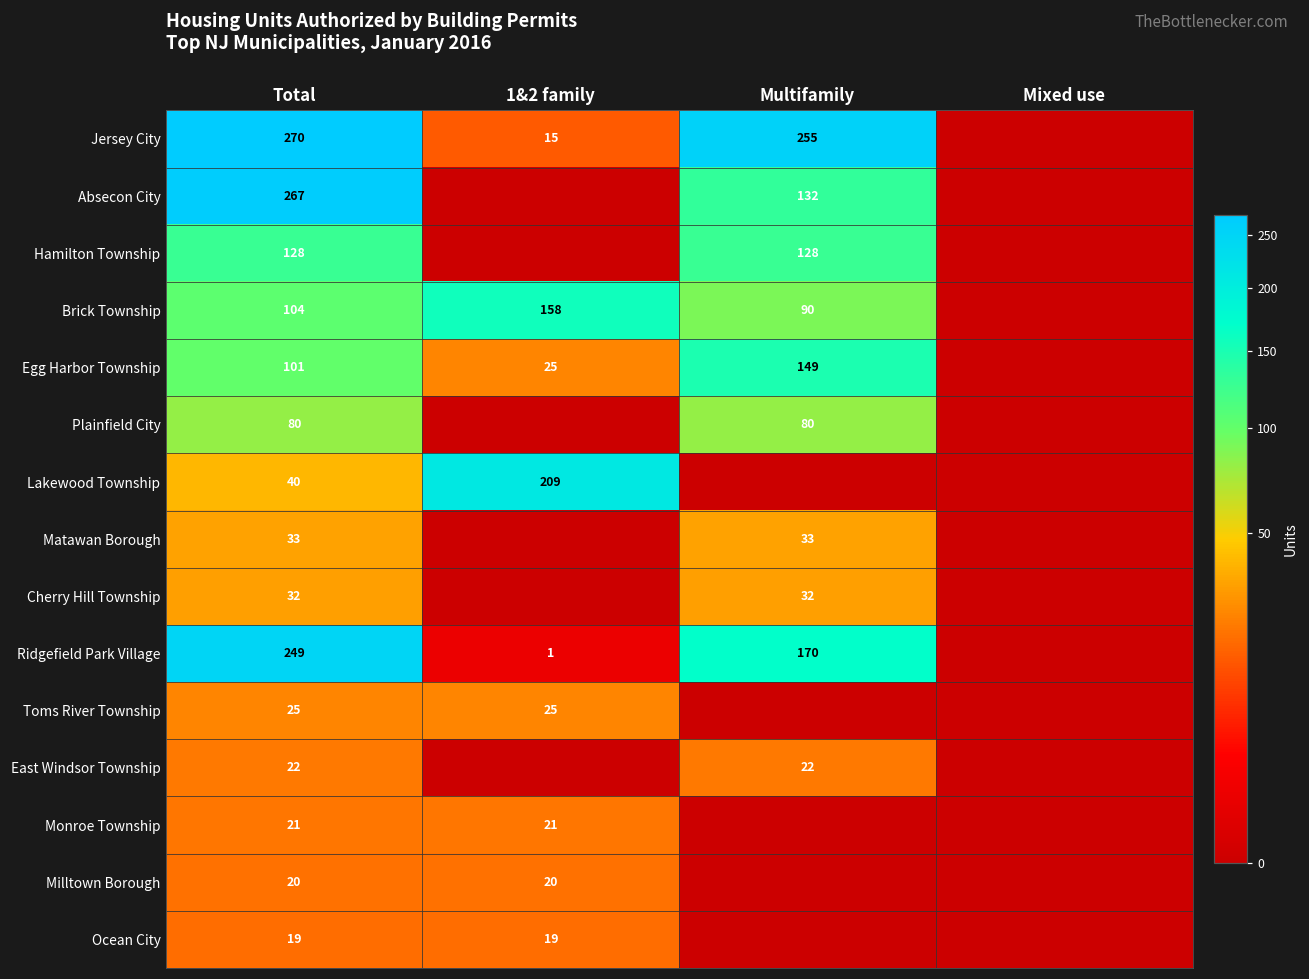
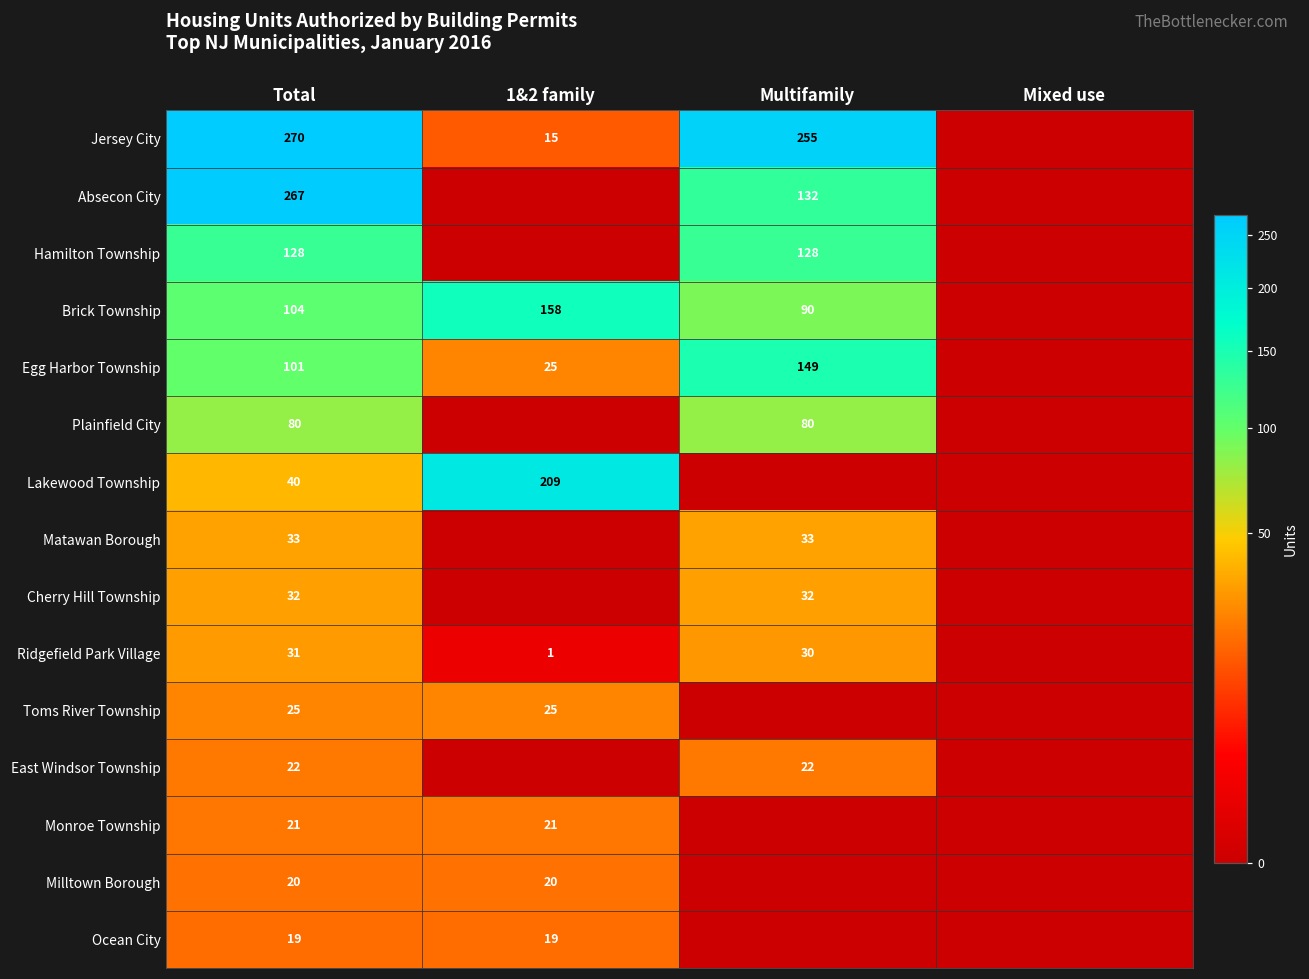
  {
    "Jersey City": {
      "Total": 270,
      "1&2 family": 15,
      "Multifamily": 255
    },
    "Absecon City": {
      "Total": 267,
      "Multifamily": 132
    },
    "Hamilton Township": {
      "Total": 128,
      "Multifamily": 128
    },
    "Brick Township": {
      "Total": 104,
      "1&2 family": 158,
      "Multifamily": 90
    },
    "Egg Harbor Township": {
      "Total": 101,
      "1&2 family": 25,
      "Multifamily": 149
    },
    "Plainfield City": {
      "Total": 80,
      "Multifamily": 80
    },
    "Lakewood Township": {
      "Total": 40,
      "1&2 family": 209
    },
    "Matawan Borough": {
      "Total": 33,
      "Multifamily": 33
    },
    "Cherry Hill Township": {
      "Total": 32,
      "Multifamily": 32
    },
    "Ridgefield Park Village": {
-     "Total": 249,
+     "Total": 31,
      "1&2 family": 1,
-     "Multifamily": 170
+     "Multifamily": 30
    },
    "Toms River Township": {
      "Total": 25,
      "1&2 family": 25
    },
    "East Windsor Township": {
      "Total": 22,
      "Multifamily": 22
    },
    "Monroe Township": {
      "Total": 21,
      "1&2 family": 21
    },
    "Milltown Borough": {
      "Total": 20,
      "1&2 family": 20
    },
    "Ocean City": {
      "Total": 19,
      "1&2 family": 19
    }
  }
